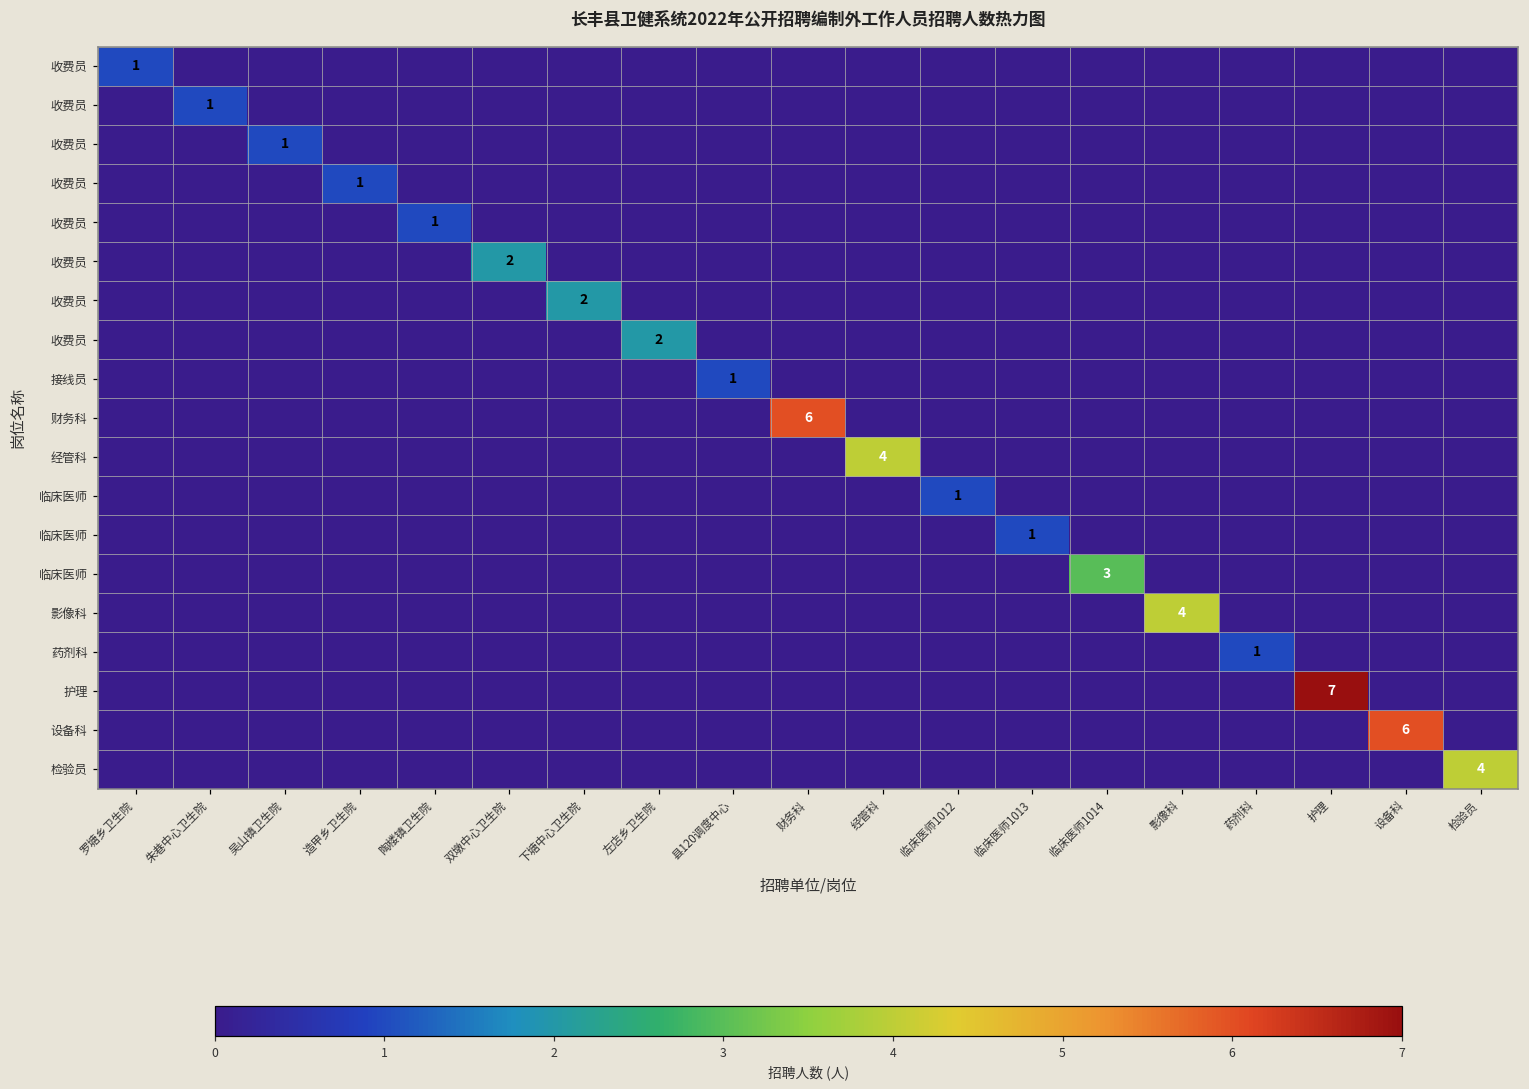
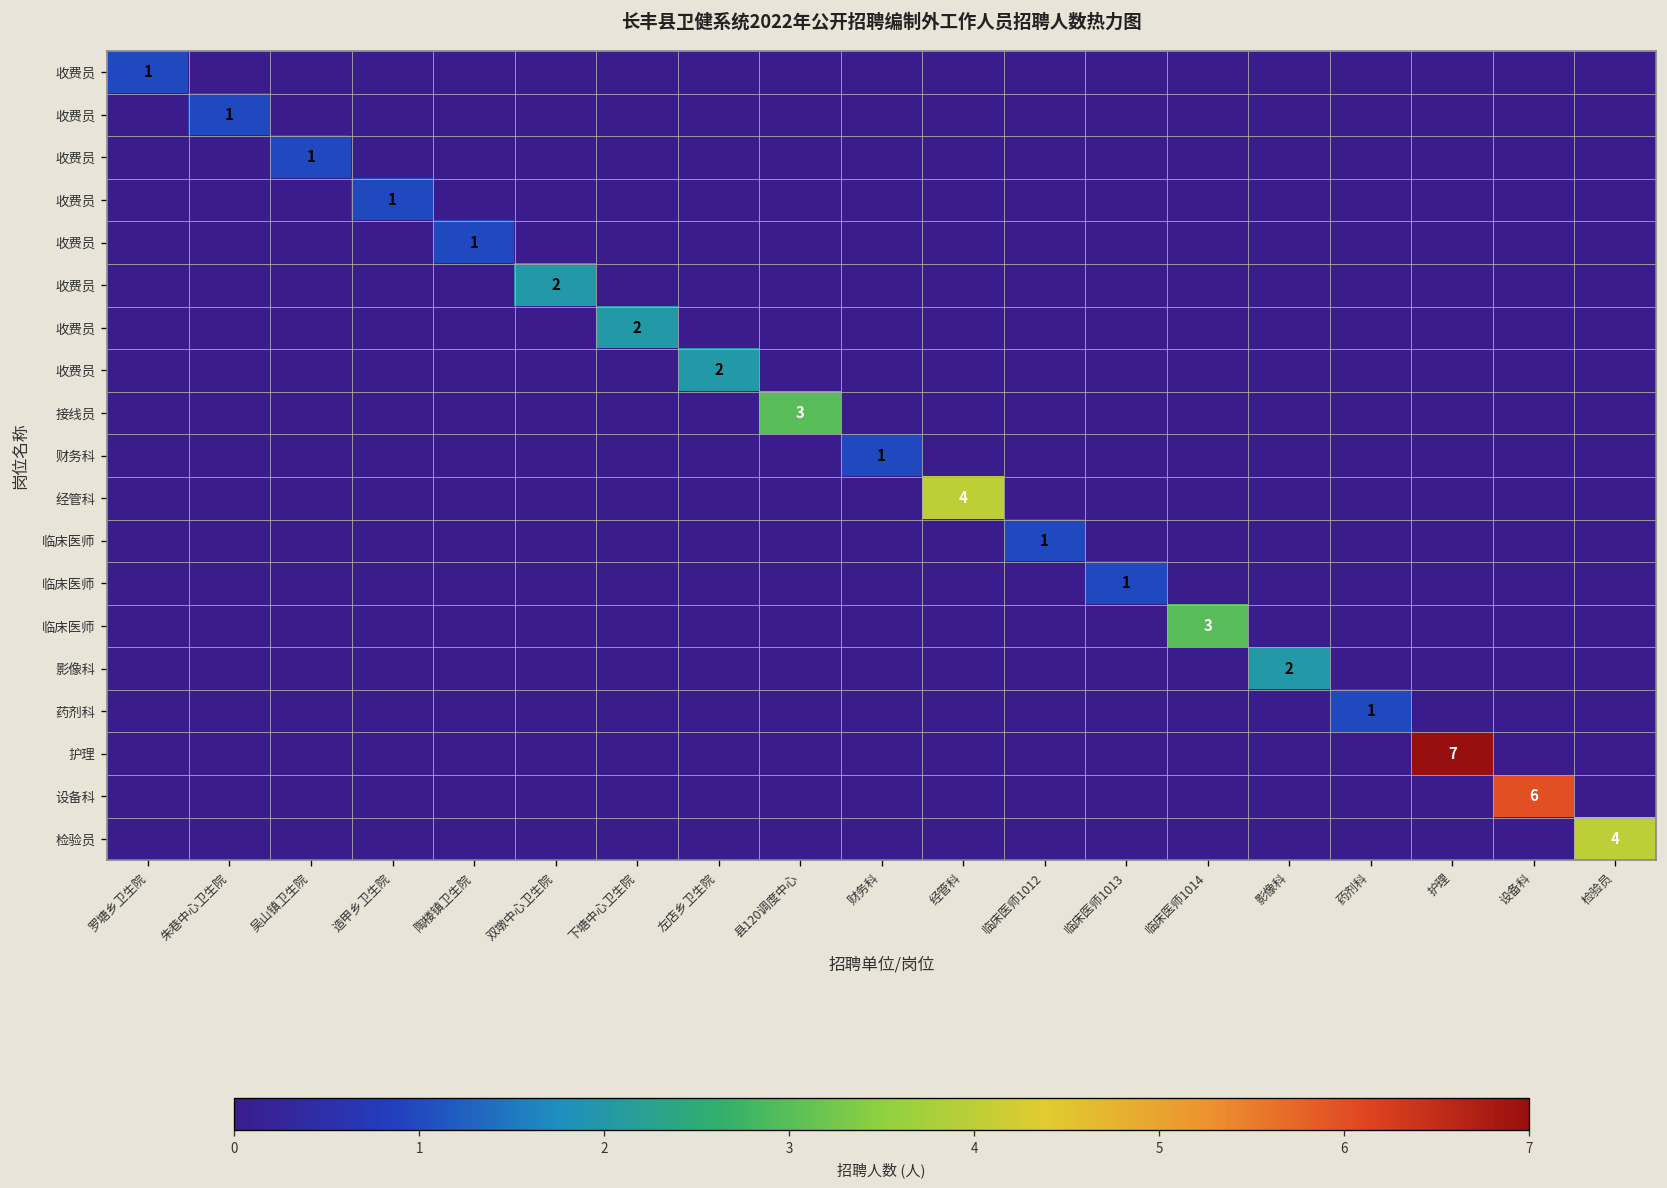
  {
    "接线员": {
-     "县120调度中心": 1
+     "县120调度中心": 3
    },
    "财务科": {
-     "财务科": 6
+     "财务科": 1
    },
    "经管科": {
      "经管科": 4
    },
    "影像科": {
-     "影像科": 4
+     "影像科": 2
    },
    "药剂科": {
      "药剂科": 1
    },
    "护理": {
      "护理": 7
    },
    "设备科": {
      "设备科": 6
    },
    "检验员": {
      "检验员": 4
    }
  }
